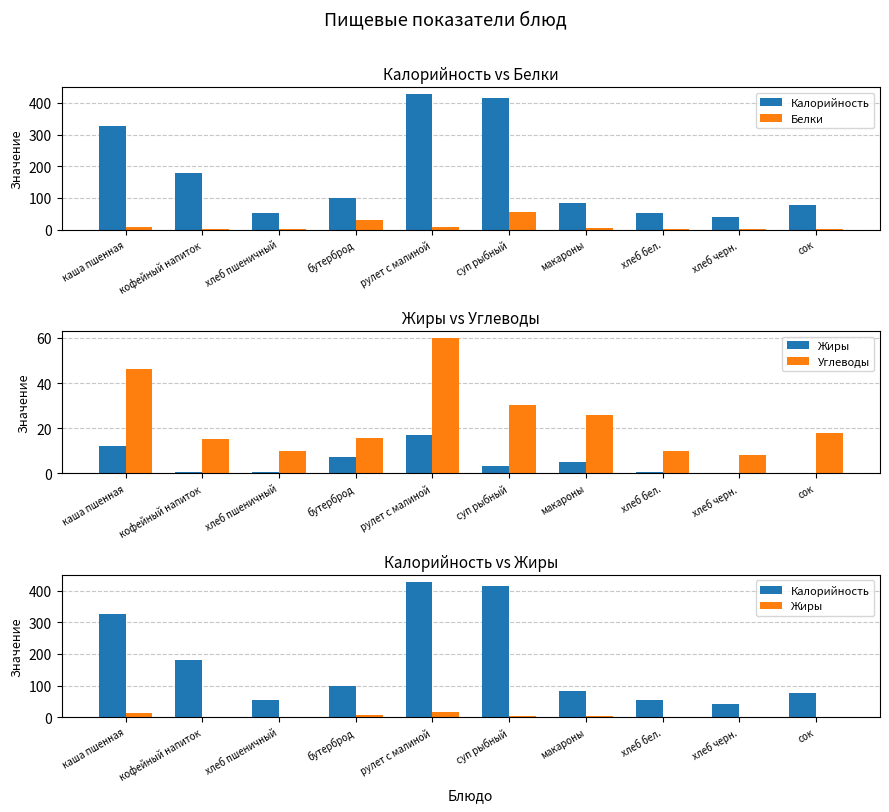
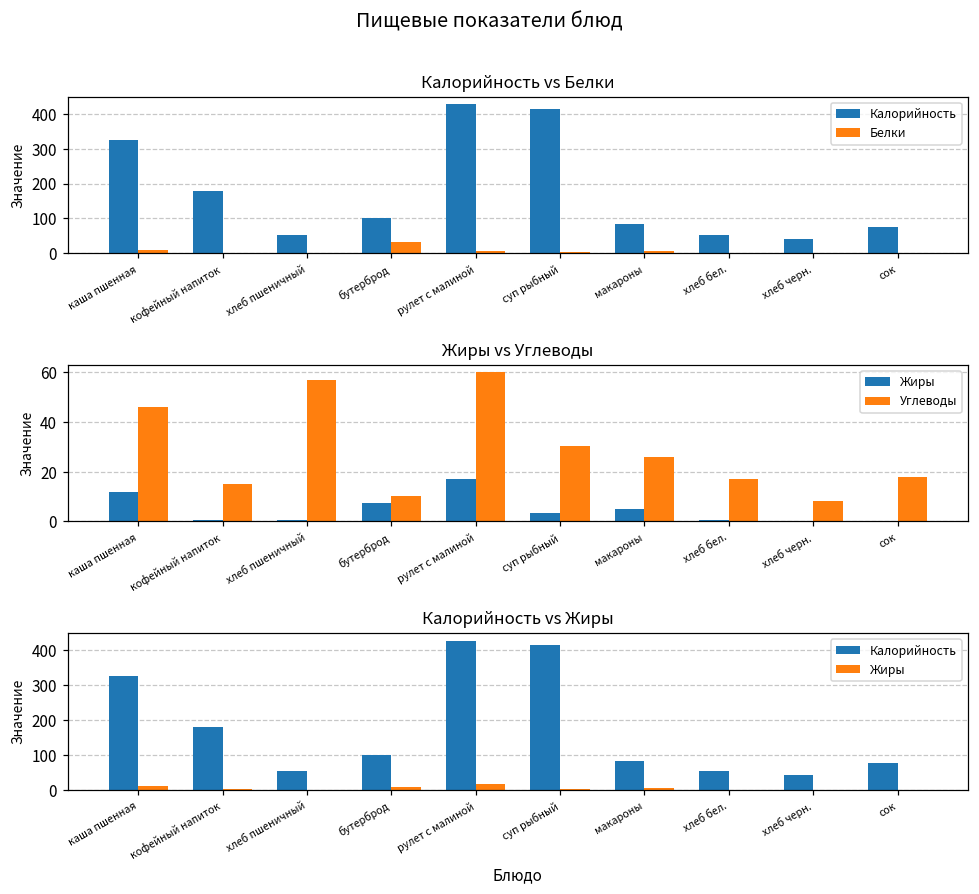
  {
    "Калорийность vs Белки": {
      "Калорийность": {
        "каша пшенная": 330,
        "кофейный напиток": 180,
        "хлеб пшеничный": 50,
        "бутерброд": 100,
        "рулет с малиной": 430,
        "суп рыбный": 420,
        "макароны": 80,
        "хлеб бел.": 50,
        "хлеб черн.": 40,
        "сок": 80
      },
      "Белки": {
        "каша пшенная": 10,
        "бутерброд": 30,
-       "суп рыбный": 60
+       "суп рыбный": 0
      }
    },
    "Жиры vs Углеводы": {
      "Углеводы": {
        "каша пшенная": 46,
        "кофейный напиток": 15,
-       "хлеб пшеничный": 10,
-       "бутерброд": 16,
+       "хлеб пшеничный": 57,
+       "бутерброд": 10,
        "рулет с малиной": 60,
        "суп рыбный": 30,
        "макароны": 26,
-       "хлеб бел.": 10,
+       "хлеб бел.": 17,
        "хлеб черн.": 8,
        "сок": 18
      }
    },
    "Калорийность vs Жиры": {
      "Калорийность": {
        "каша пшенная": 330,
        "кофейный напиток": 180,
        "хлеб пшеничный": 50,
        "бутерброд": 100,
        "рулет с малиной": 430,
        "суп рыбный": 420,
        "макароны": 80,
        "хлеб бел.": 50,
        "хлеб черн.": 40,
        "сок": 80
      },
      "Жиры": {
        "каша пшенная": 10,
        "рулет с малиной": 20,
        "сок": 0
      }
    }
  }
